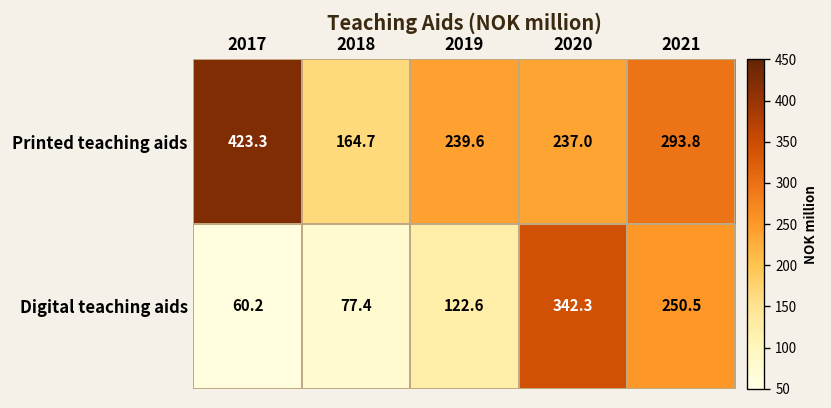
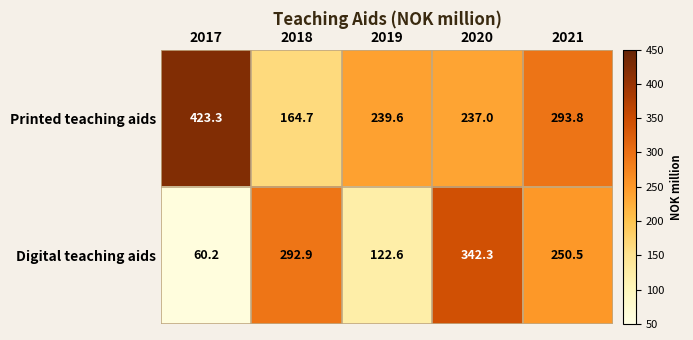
  {
    "Printed teaching aids": {
      "2017": 423.3,
      "2018": 164.7,
      "2019": 239.6,
      "2020": 237.0,
      "2021": 293.8
    },
    "Digital teaching aids": {
      "2017": 60.2,
-     "2018": 77.4,
+     "2018": 292.9,
      "2019": 122.6,
      "2020": 342.3,
      "2021": 250.5
    }
  }
